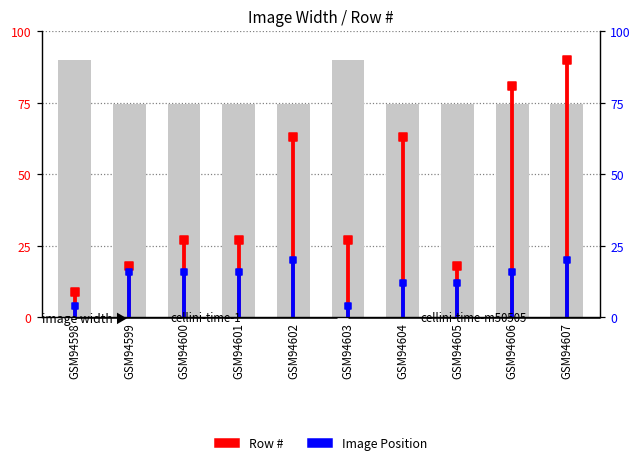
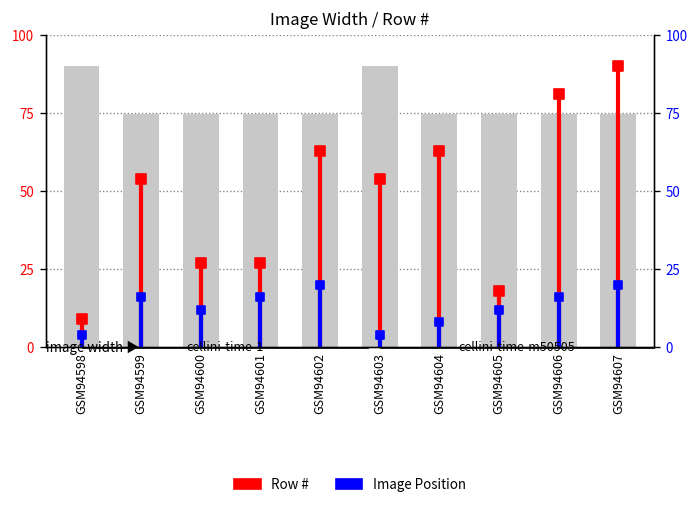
  {
    "Row #": {
-     "GSM94599": 18,
-     "GSM94603": 27
+     "GSM94599": 54,
+     "GSM94603": 54
    },
    "Image Position": {
-     "GSM94600": 16,
-     "GSM94604": 12
+     "GSM94600": 12,
+     "GSM94604": 8
    }
  }
